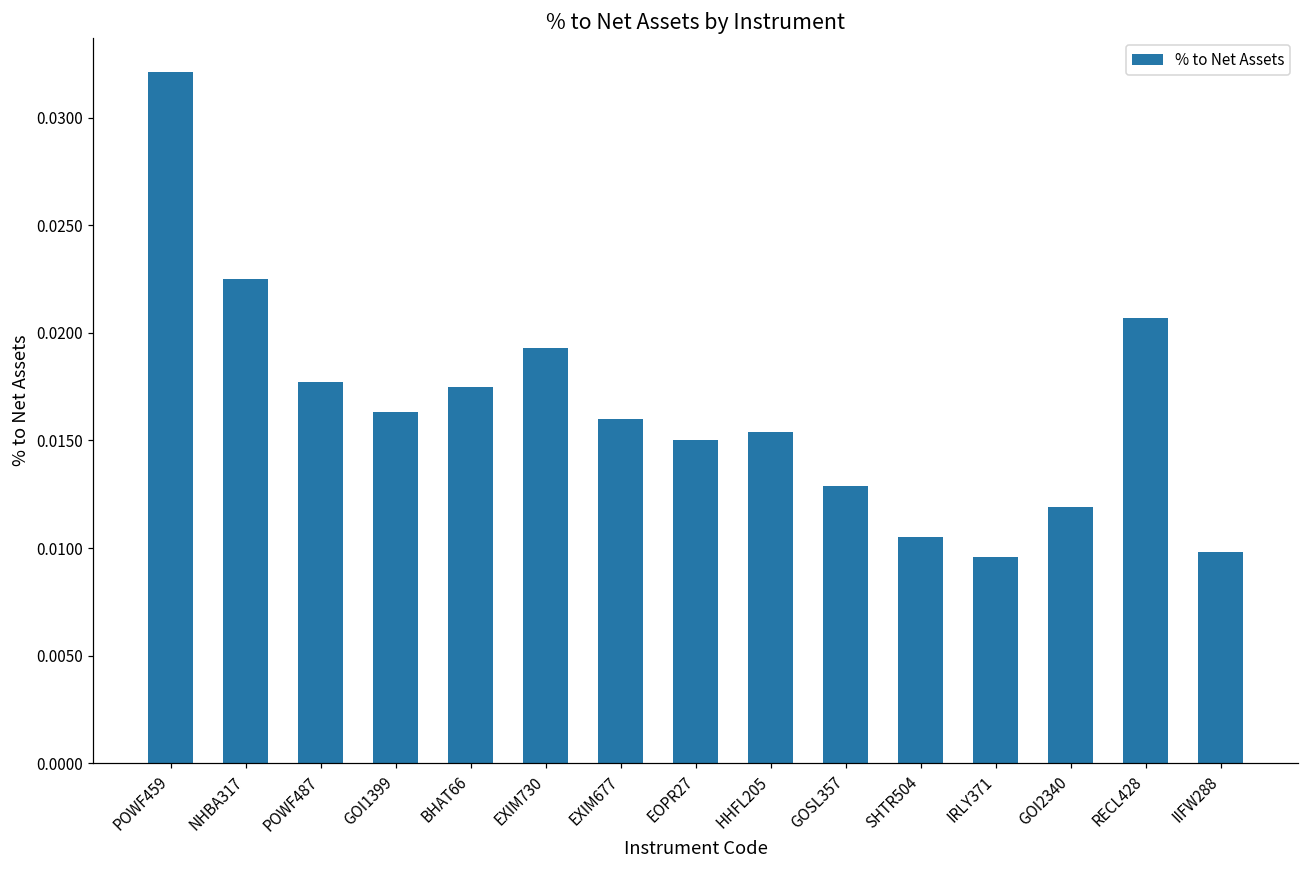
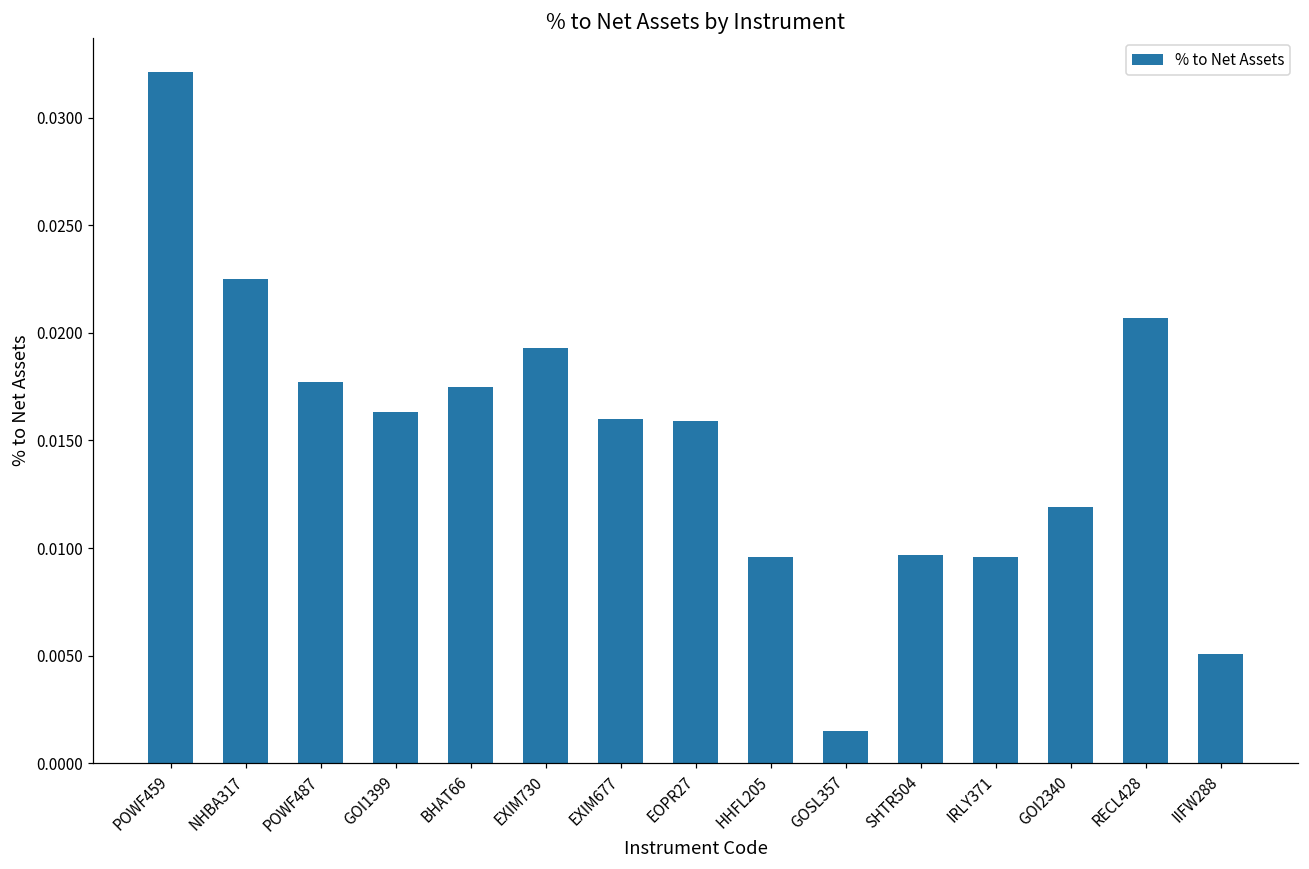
  {
    "POWF459": 0.0321,
    "NHBA317": 0.0225,
    "POWF487": 0.0177,
    "GOI1399": 0.0163,
    "BHAT66": 0.0175,
    "EXIM730": 0.0193,
    "EXIM677": 0.0160,
-   "EOPR27": 0.0150,
-   "HHFL205": 0.0154,
-   "GOSL357": 0.0129,
-   "SHTR504": 0.0105,
+   "EOPR27": 0.0159,
+   "HHFL205": 0.0096,
+   "GOSL357": 0.0015,
+   "SHTR504": 0.0097,
    "IRLY371": 0.0096,
    "GOI2340": 0.0119,
    "RECL428": 0.0207,
-   "IIFW288": 0.0098
+   "IIFW288": 0.0051
  }
